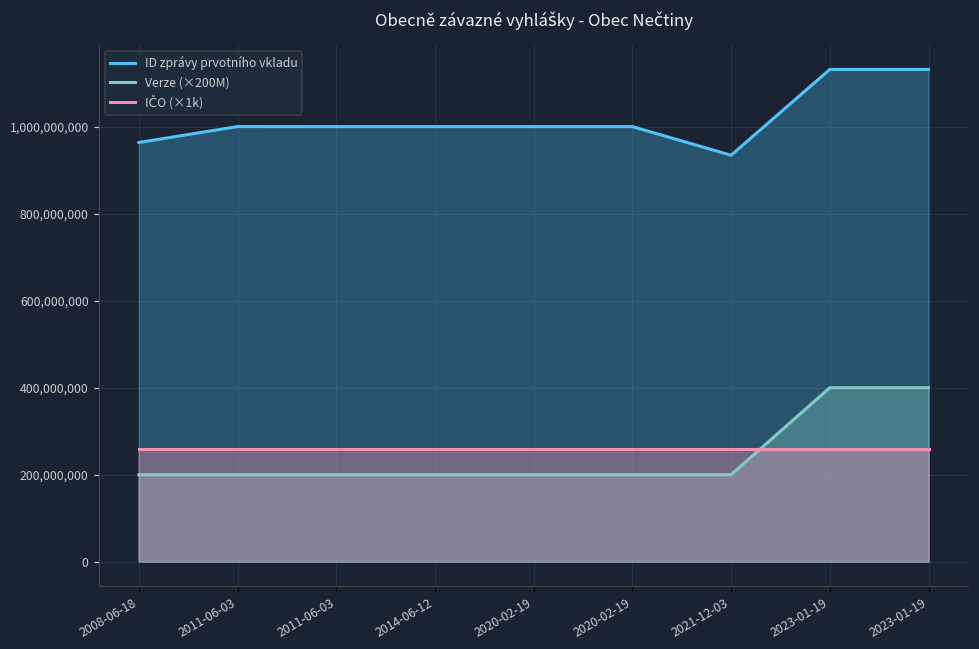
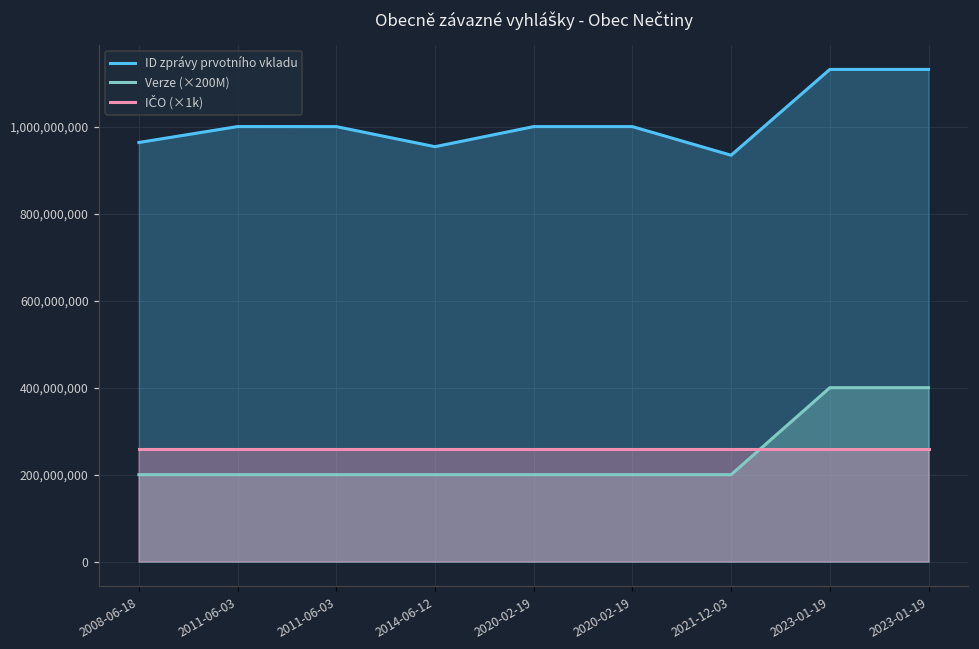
  {
    "ID zprávy prvotního vkladu": {
      "2008-06-18": "960,000,000",
-     "2014-06-12": "1,000,000,000",
+     "2014-06-12": "950,000,000",
      "2021-12-03": "930,000,000"
    },
    "Verze (×200M)": {
      "2008-06-18": "200,000,000",
      "2014-06-12": "200,000,000",
      "2021-12-03": "200,000,000"
    },
    "IČO (×1k)": {
      "2008-06-18": "260,000,000",
      "2014-06-12": "260,000,000",
      "2021-12-03": "260,000,000"
    }
  }
